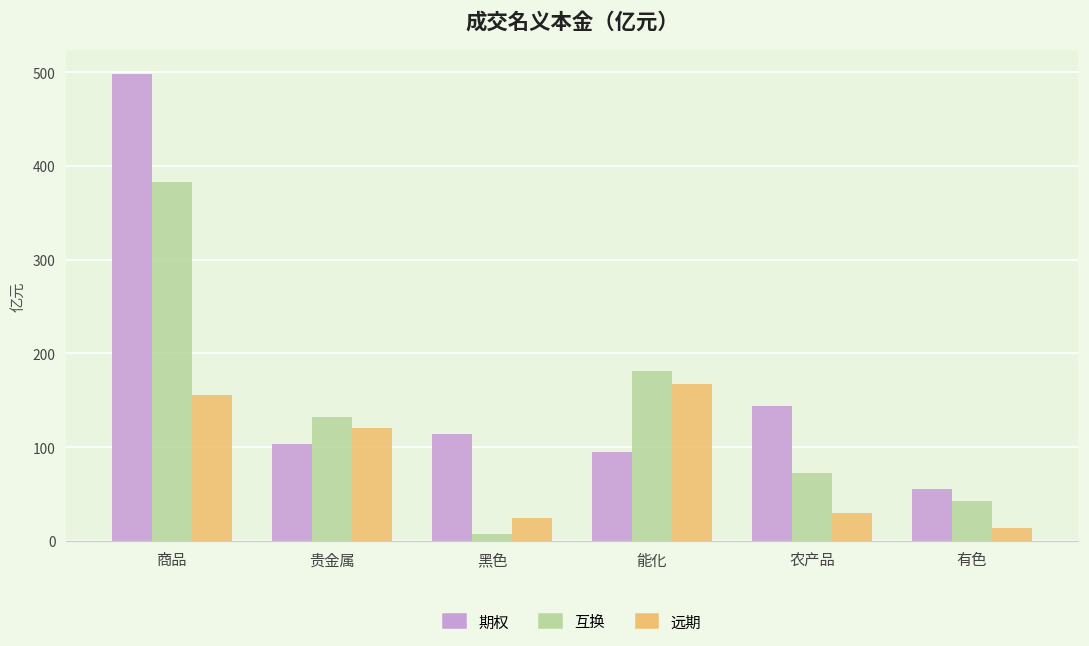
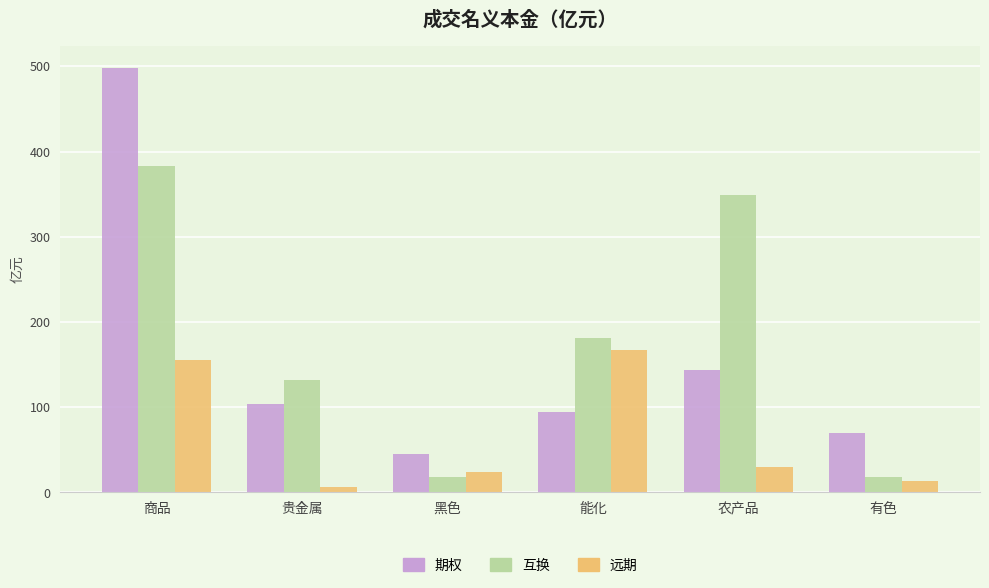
  {
    "期权": {
      "商品": 500,
      "贵金属": 100,
-     "黑色": 110,
+     "黑色": 50,
      "能化": 90,
      "农产品": 140,
-     "有色": 60
+     "有色": 70
    },
    "互换": {
      "商品": 380,
      "贵金属": 130,
-     "黑色": 10,
+     "黑色": 20,
      "能化": 180,
-     "农产品": 70,
-     "有色": 40
+     "农产品": 350,
+     "有色": 20
    },
    "远期": {
      "商品": 160,
-     "贵金属": 120,
+     "贵金属": 10,
      "黑色": 20,
      "能化": 170,
      "农产品": 30,
      "有色": 10
    }
  }
